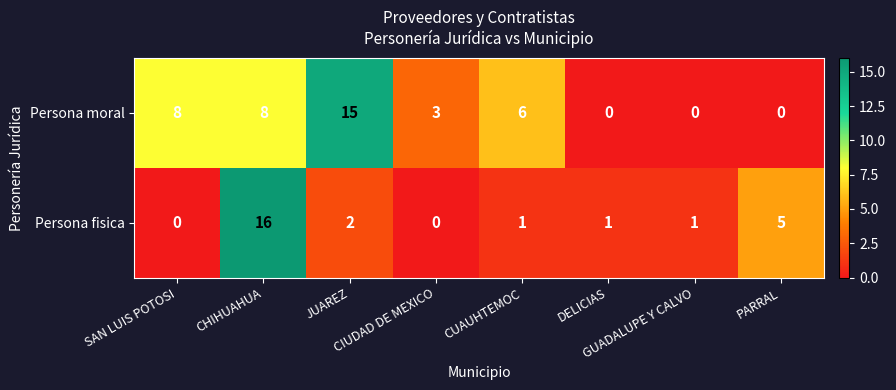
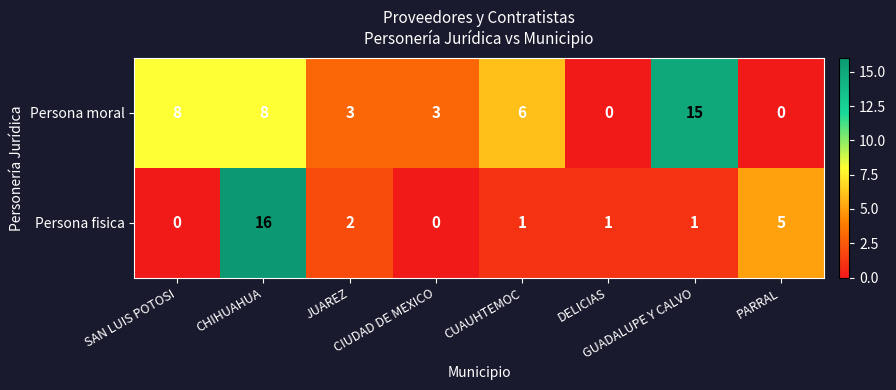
  {
    "Persona moral": {
      "SAN LUIS POTOSI": 8,
      "CHIHUAHUA": 8,
-     "JUAREZ": 15,
+     "JUAREZ": 3,
      "CIUDAD DE MEXICO": 3,
      "CUAUHTEMOC": 6,
      "DELICIAS": 0,
-     "GUADALUPE Y CALVO": 0,
+     "GUADALUPE Y CALVO": 15,
      "PARRAL": 0
    },
    "Persona fisica": {
      "SAN LUIS POTOSI": 0,
      "CHIHUAHUA": 16,
      "JUAREZ": 2,
      "CIUDAD DE MEXICO": 0,
      "CUAUHTEMOC": 1,
      "DELICIAS": 1,
      "GUADALUPE Y CALVO": 1,
      "PARRAL": 5
    }
  }
